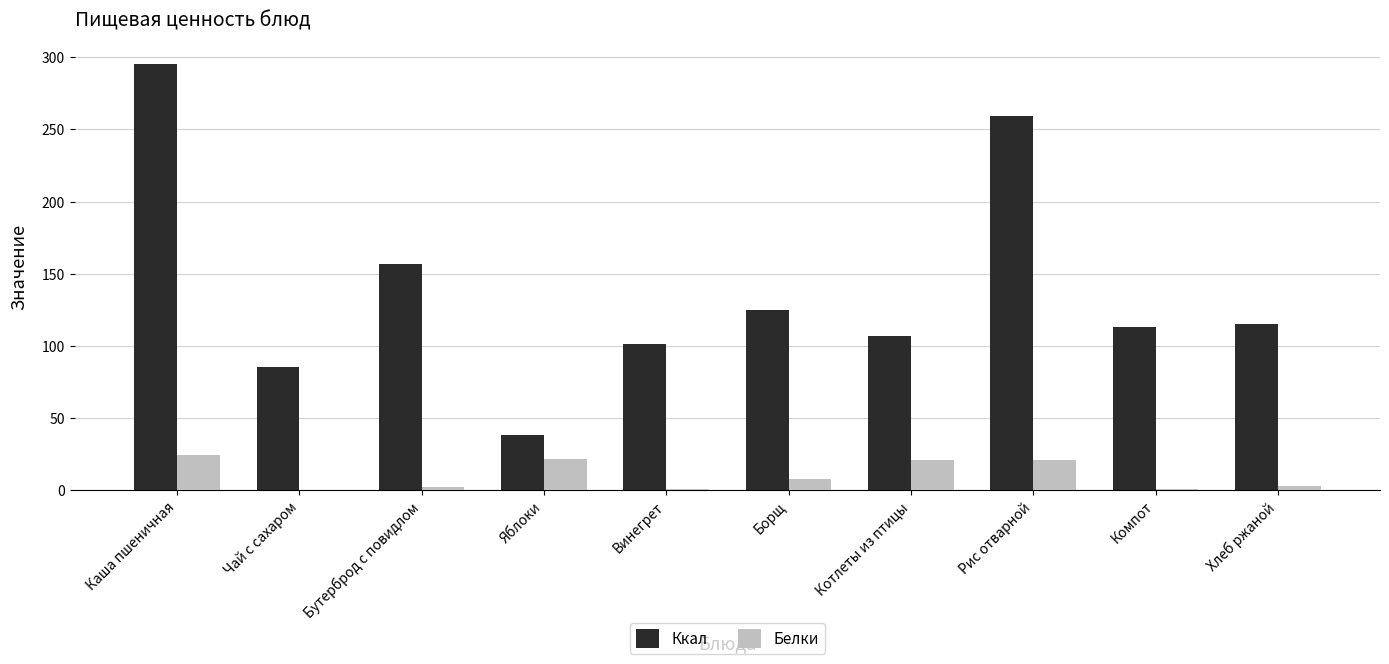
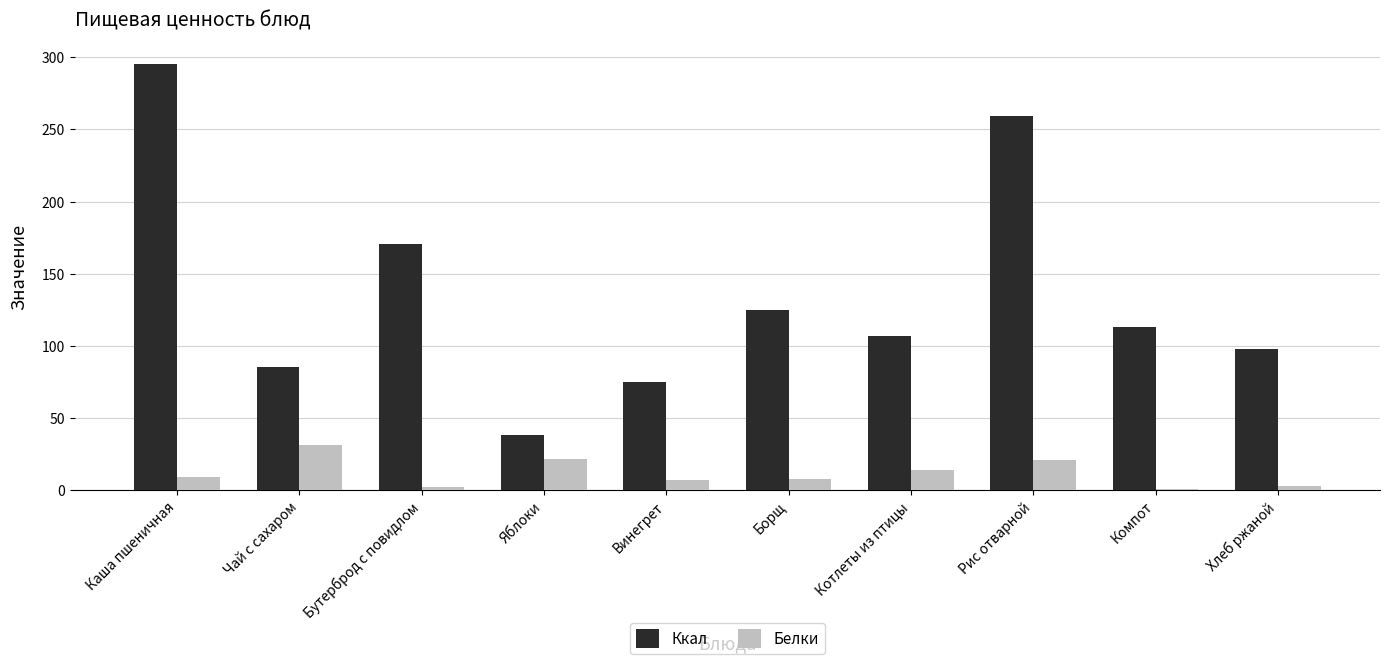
  {
    "Ккал": {
      "Каша пшеничная": 296,
      "Чай с сахаром": 85,
-     "Бутерброд с повидлом": 157,
+     "Бутерброд с повидлом": 171,
      "Яблоки": 38,
-     "Винегрет": 101,
+     "Винегрет": 75,
      "Борщ": 125,
      "Котлеты из птицы": 106,
      "Рис отварной": 259,
      "Компот": 113,
-     "Хлеб ржаной": 115
+     "Хлеб ржаной": 98
    },
    "Белки": {
-     "Каша пшеничная": 25,
-     "Чай с сахаром": 0,
+     "Каша пшеничная": 9,
+     "Чай с сахаром": 31,
      "Бутерброд с повидлом": 2,
      "Яблоки": 21,
-     "Винегрет": 1,
+     "Винегрет": 7,
      "Борщ": 8,
-     "Котлеты из птицы": 21,
+     "Котлеты из птицы": 14,
      "Рис отварной": 21,
      "Хлеб ржаной": 3
    }
  }
